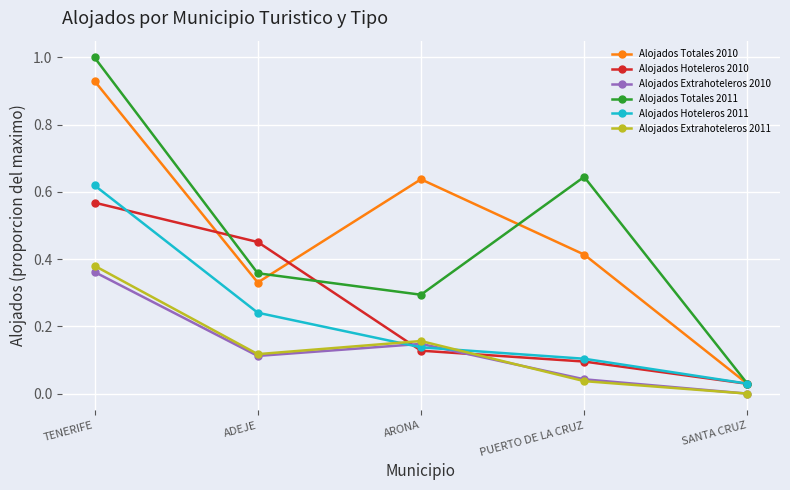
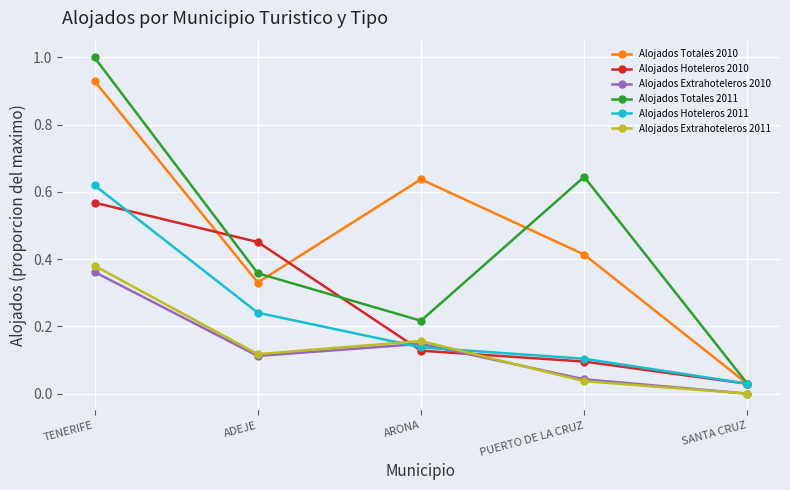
  {
    "Alojados Totales 2010": {
      "TENERIFE": 0.93,
      "ADEJE": 0.33,
      "ARONA": 0.64,
      "PUERTO DE LA CRUZ": 0.41
    },
    "Alojados Hoteleros 2010": {
      "TENERIFE": 0.57,
      "ADEJE": 0.45,
      "ARONA": 0.13,
      "PUERTO DE LA CRUZ": 0.10
    },
    "Alojados Extrahoteleros 2010": {
      "TENERIFE": 0.36,
      "ARONA": 0.15
    },
    "Alojados Totales 2011": {
      "TENERIFE": 1.00,
      "ADEJE": 0.36,
-     "ARONA": 0.29,
+     "ARONA": 0.22,
      "PUERTO DE LA CRUZ": 0.64
    },
    "Alojados Hoteleros 2011": {
      "TENERIFE": 0.62,
      "ADEJE": 0.24,
      "ARONA": 0.14,
      "PUERTO DE LA CRUZ": 0.10
    },
    "Alojados Extrahoteleros 2011": {
      "TENERIFE": 0.38,
      "ARONA": 0.16
    }
  }
